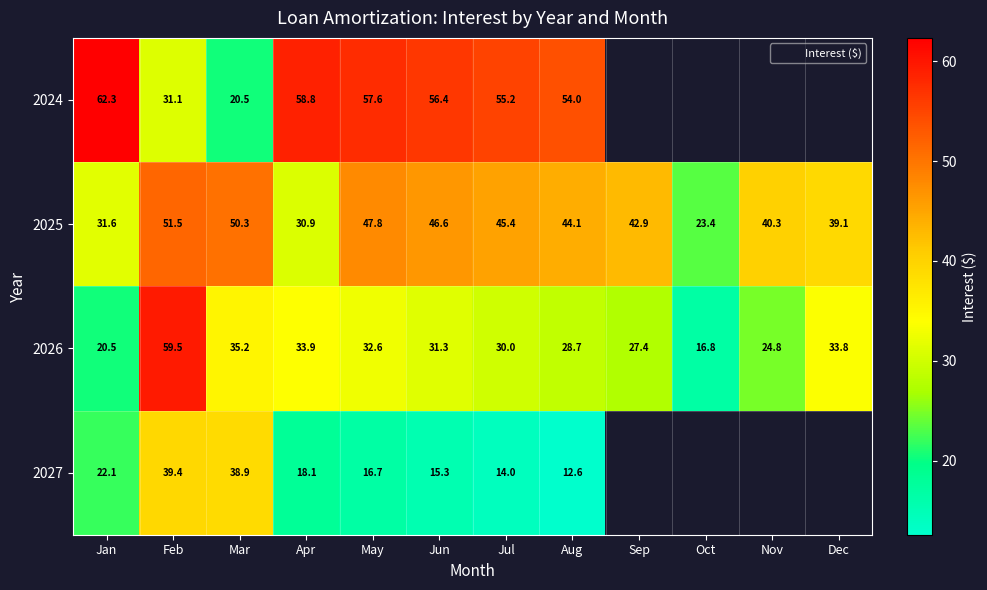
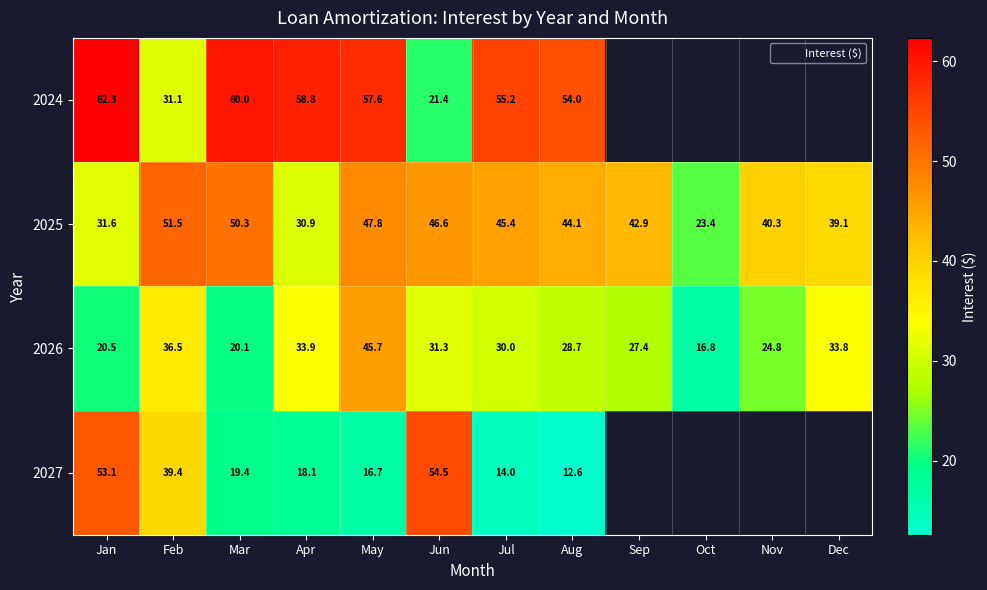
  {
    "2024": {
      "Jan": 62.3,
      "Feb": 31.1,
-     "Mar": 20.5,
+     "Mar": 60.0,
      "Apr": 58.8,
      "May": 57.6,
-     "Jun": 56.4,
+     "Jun": 21.4,
      "Jul": 55.2,
      "Aug": 54.0
    },
    "2025": {
      "Jan": 31.6,
      "Feb": 51.5,
      "Mar": 50.3,
      "Apr": 30.9,
      "May": 47.8,
      "Jun": 46.6,
      "Jul": 45.4,
      "Aug": 44.1,
      "Sep": 42.9,
      "Oct": 23.4,
      "Nov": 40.3,
      "Dec": 39.1
    },
    "2026": {
      "Jan": 20.5,
-     "Feb": 59.5,
-     "Mar": 35.2,
+     "Feb": 36.5,
+     "Mar": 20.1,
      "Apr": 33.9,
-     "May": 32.6,
+     "May": 45.7,
      "Jun": 31.3,
      "Jul": 30.0,
      "Aug": 28.7,
      "Sep": 27.4,
      "Oct": 16.8,
      "Nov": 24.8,
      "Dec": 33.8
    },
    "2027": {
-     "Jan": 22.1,
+     "Jan": 53.1,
      "Feb": 39.4,
-     "Mar": 38.9,
+     "Mar": 19.4,
      "Apr": 18.1,
      "May": 16.7,
-     "Jun": 15.3,
+     "Jun": 54.5,
      "Jul": 14.0,
      "Aug": 12.6
    }
  }
